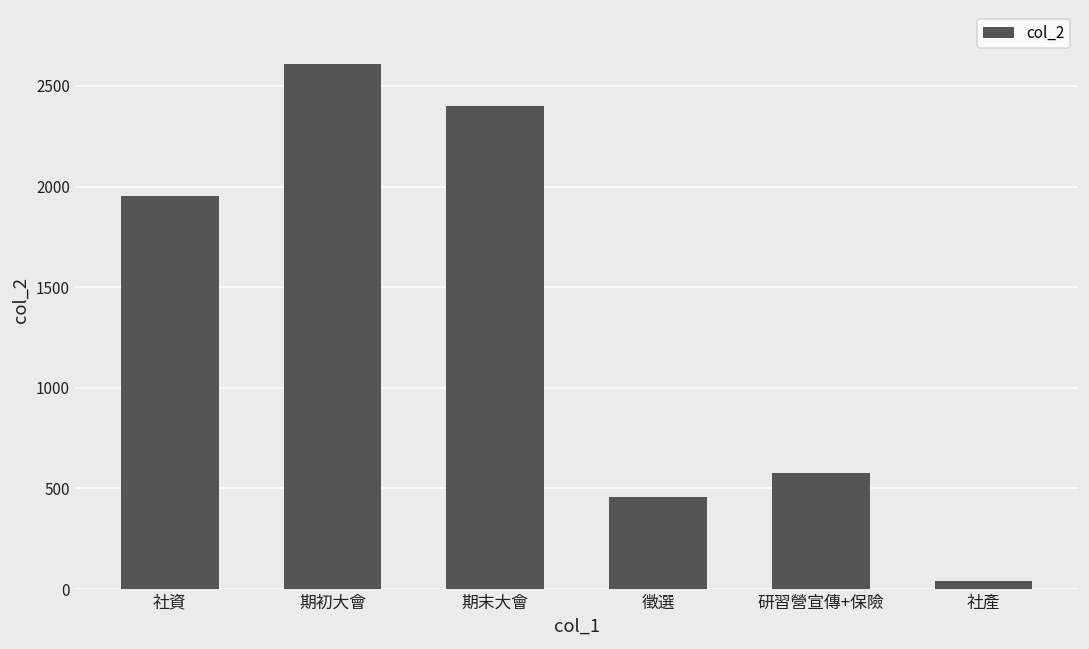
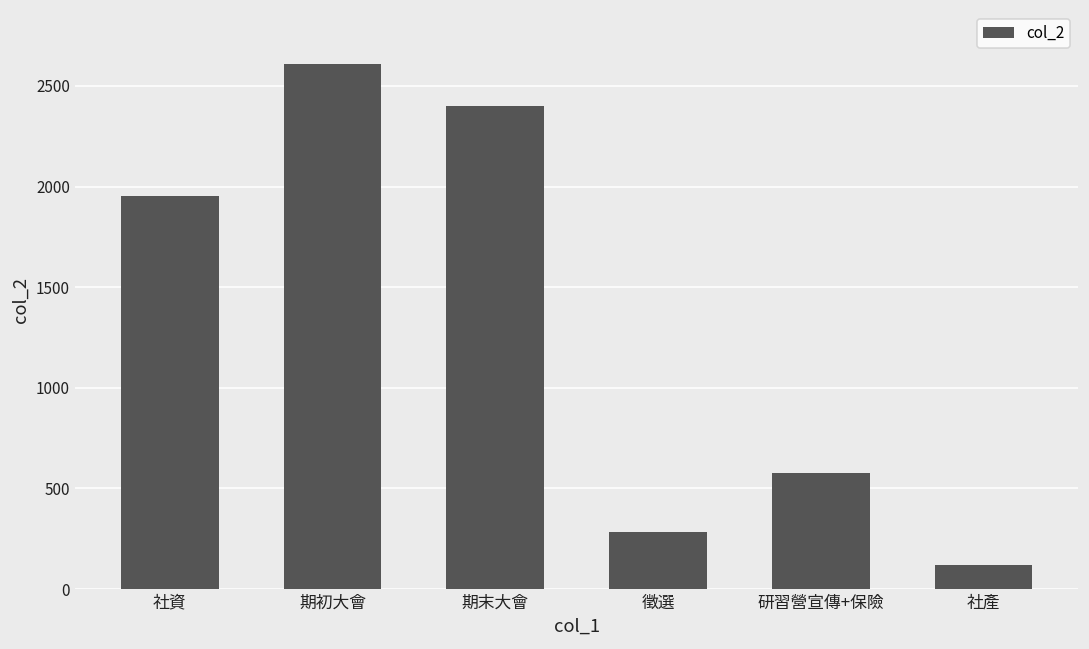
  {
    "社資": 1950,
    "期初大會": 2610,
    "期末大會": 2400,
-   "徵選": 460,
+   "徵選": 290,
    "研習營宣傳+保險": 580,
-   "社產": 40
+   "社產": 120
  }
